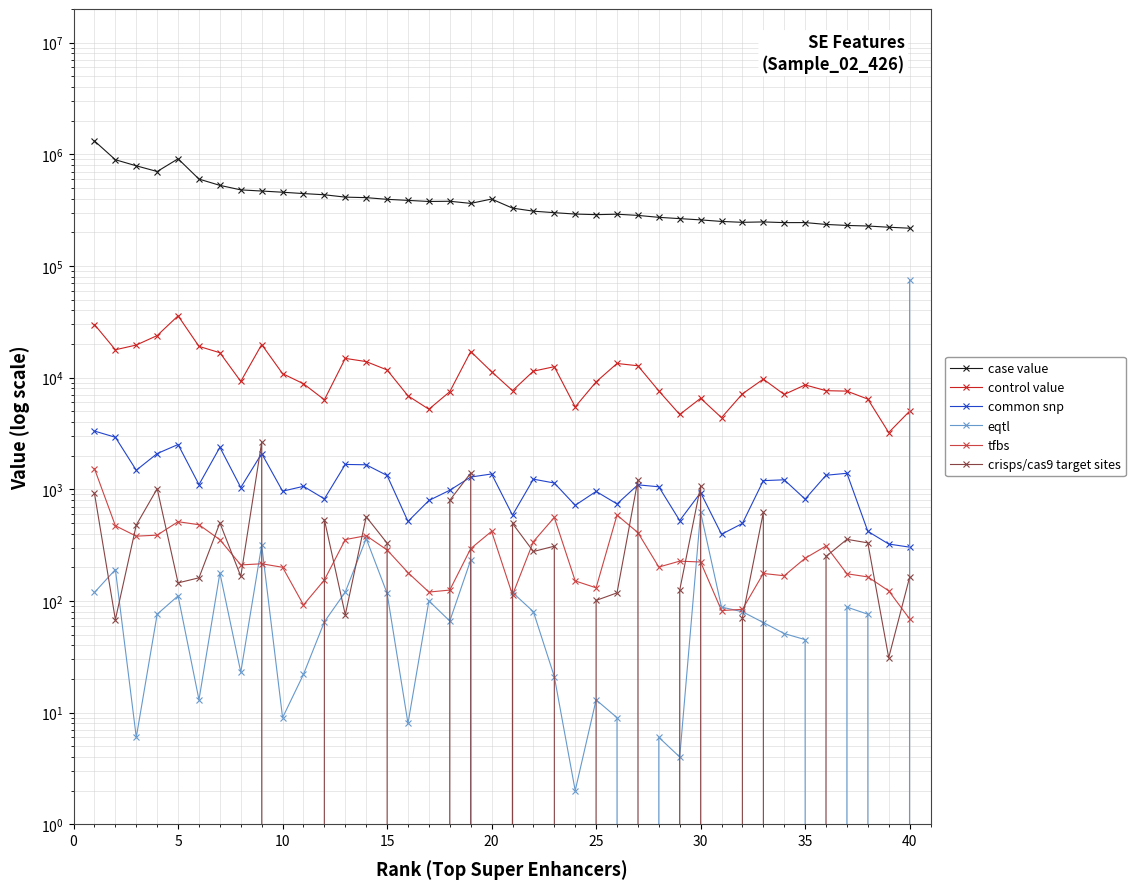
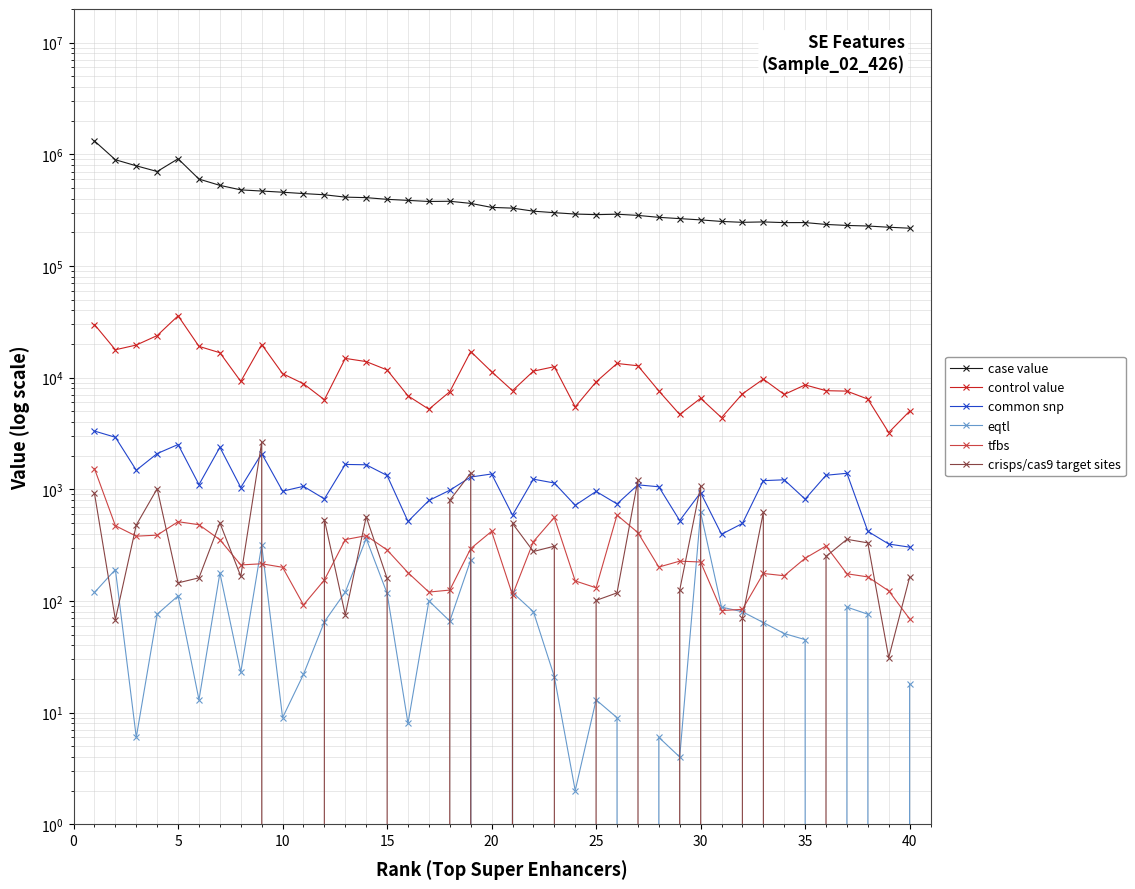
  {
    "case value": {
      "5": 900000,
      "10": 460000,
      "15": 390000,
-     "20": 400000,
+     "20": 330000,
      "25": 290000,
      "30": 260000,
      "35": 240000,
      "40": 220000
    },
    "common snp": {
      "5": 2500,
      "10": 1000,
      "15": 1300,
      "20": 1400,
      "25": 1000,
      "30": 900,
      "35": 800,
      "40": 300
    },
    "eqtl": {
      "5": 110,
      "10": 9,
      "15": 120,
      "25": 13,
      "30": 600,
      "35": 45,
-     "40": 70000
+     "40": 18
    },
    "crisps/cas9 target sites": {
      "5": 150,
-     "15": 330,
+     "15": 160,
      "25": 100,
      "30": 1100,
      "40": 160
    }
  }
